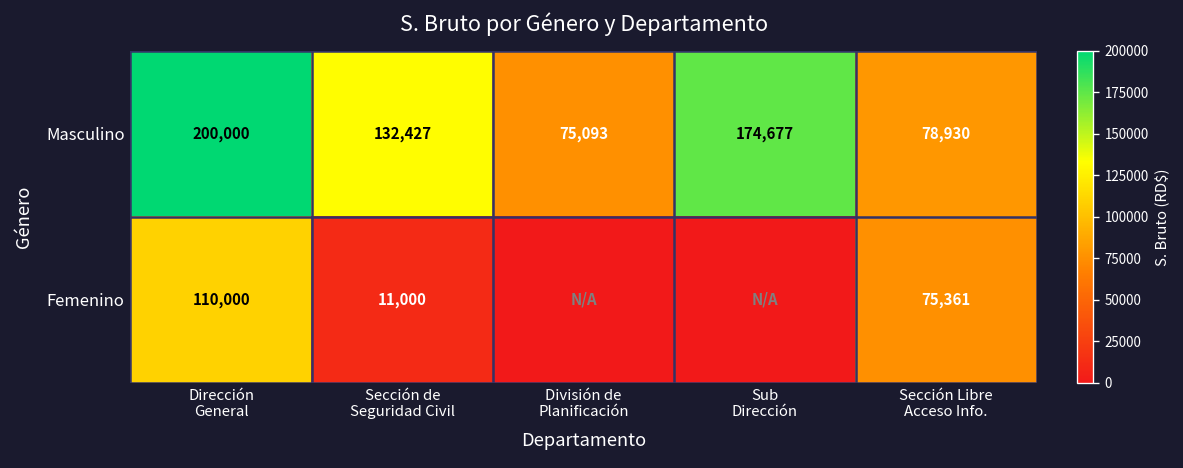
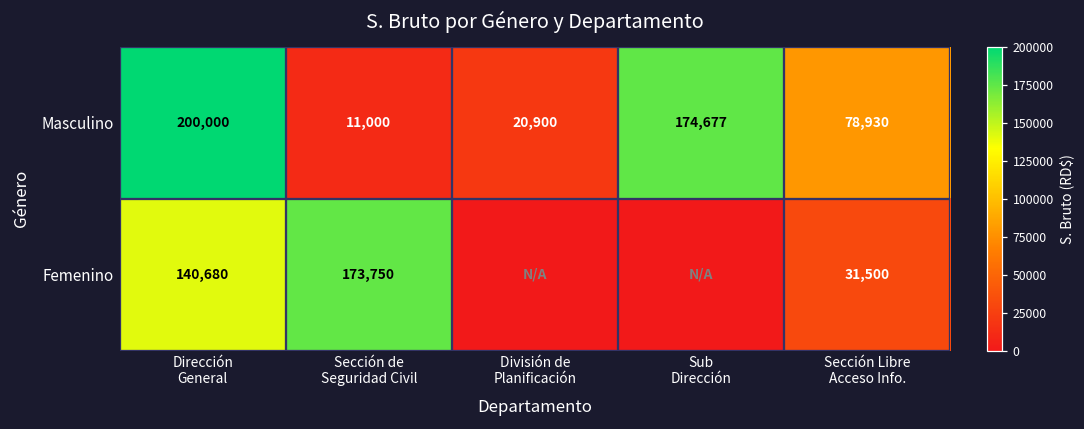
  {
    "Masculino": {
      "Dirección General": "200,000",
-     "Sección de Seguridad Civil": "132,427",
-     "División de Planificación": "75,093",
+     "Sección de Seguridad Civil": "11,000",
+     "División de Planificación": "20,900",
      "Sub Dirección": "174,677",
      "Sección Libre Acceso Info.": "78,930"
    },
    "Femenino": {
-     "Dirección General": "110,000",
-     "Sección de Seguridad Civil": "11,000",
-     "Sección Libre Acceso Info.": "75,361"
+     "Dirección General": "140,680",
+     "Sección de Seguridad Civil": "173,750",
+     "Sección Libre Acceso Info.": "31,500"
    }
  }
